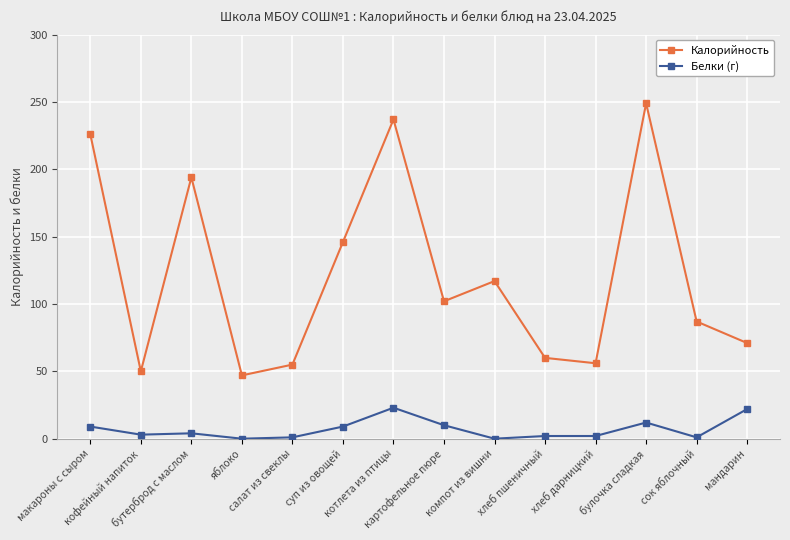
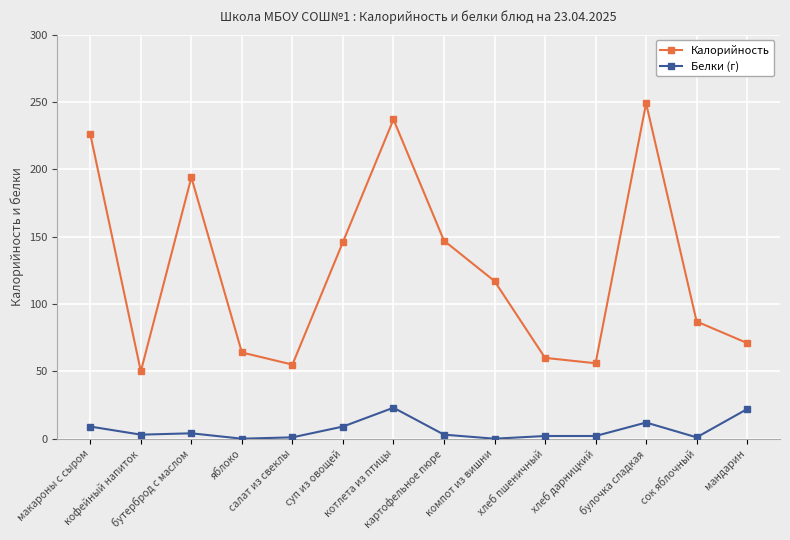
  {
    "Калорийность": {
      "макароны с сыром": 226,
      "кофейный напиток": 50,
      "бутерброд с маслом": 194,
-     "яблоко": 47,
+     "яблоко": 64,
      "салат из свеклы": 55,
      "суп из овощей": 146,
      "котлета из птицы": 237,
-     "картофельное пюре": 102,
+     "картофельное пюре": 147,
      "компот из вишни": 117,
      "хлеб пшеничный": 60,
      "хлеб дарницкий": 56,
      "булочка сладкая": 249,
      "сок яблочный": 87,
      "мандарин": 71
    },
    "Белки (г)": {
      "макароны с сыром": 9,
      "кофейный напиток": 3,
      "бутерброд с маслом": 4,
      "яблоко": 0,
      "салат из свеклы": 1,
      "суп из овощей": 9,
      "котлета из птицы": 23,
-     "картофельное пюре": 10,
+     "картофельное пюре": 3,
      "компот из вишни": 0,
      "хлеб пшеничный": 2,
      "хлеб дарницкий": 2,
      "булочка сладкая": 12,
      "сок яблочный": 1,
      "мандарин": 22
    }
  }
